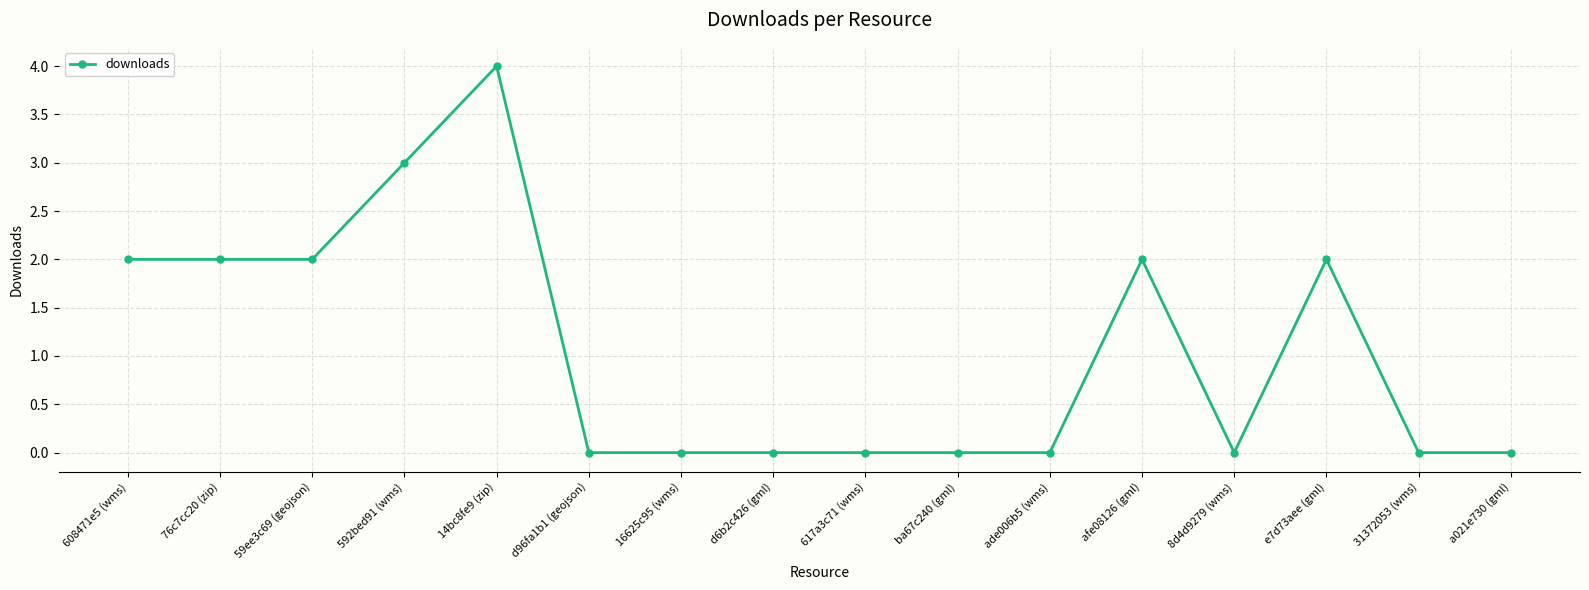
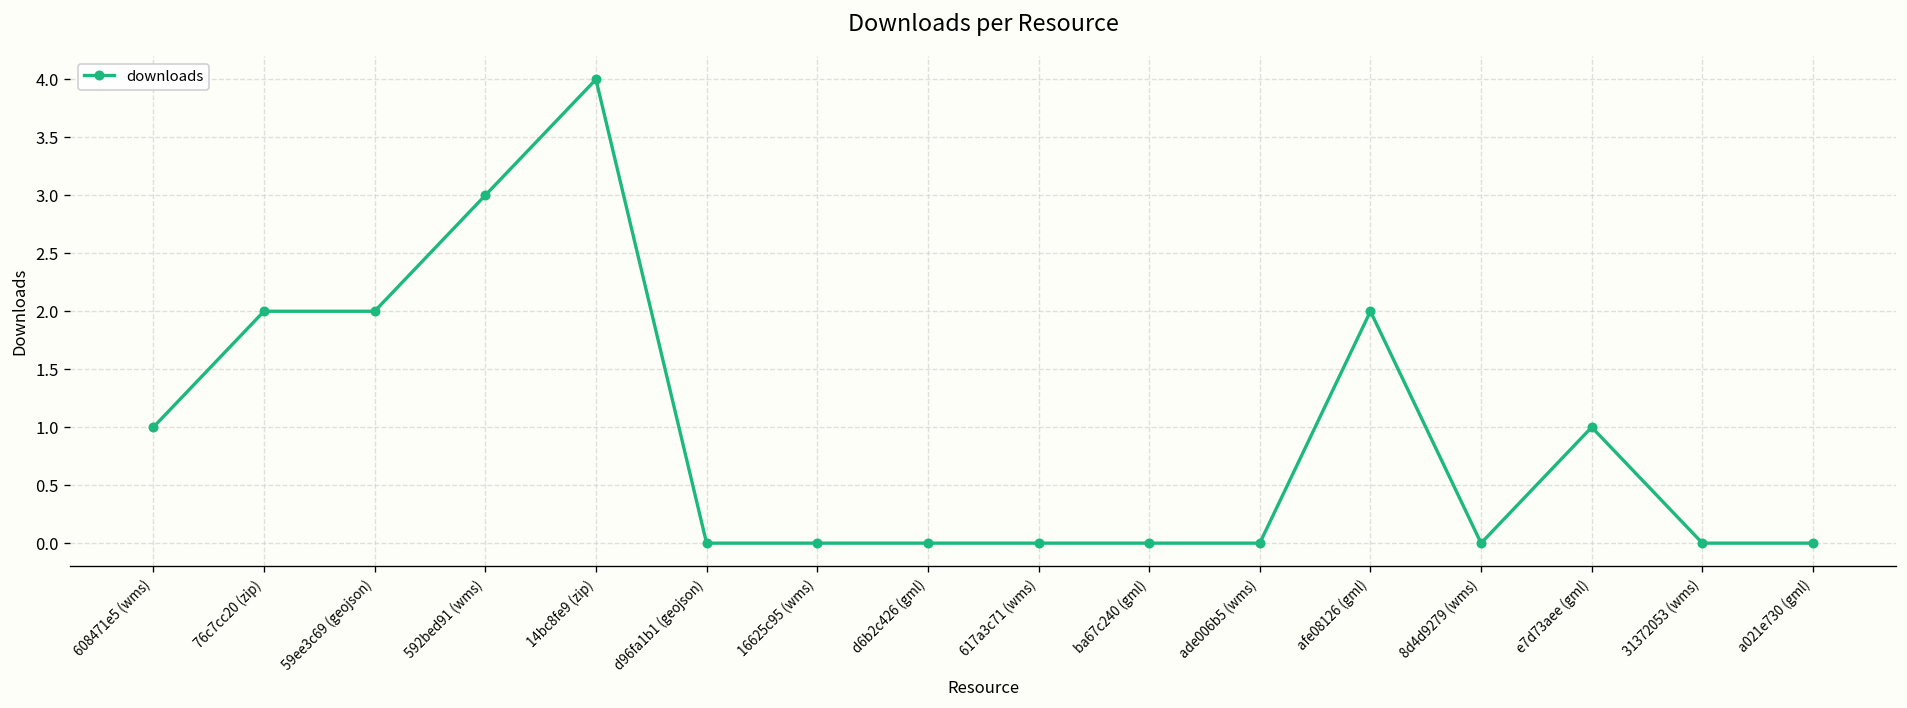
  {
-   "608471e5 (wms)": 2,
+   "608471e5 (wms)": 1,
    "76c7cc20 (zip)": 2,
    "59ee3c69 (geojson)": 2,
    "592bed91 (wms)": 3,
    "14bc8fe9 (zip)": 4,
    "d96fa1b1 (geojson)": 0,
    "16625c95 (wms)": 0,
    "d6b2c426 (gml)": 0,
    "617a3c71 (wms)": 0,
    "ba67c240 (gml)": 0,
    "ade006b5 (wms)": 0,
    "afe08126 (gml)": 2,
    "8d4d9279 (wms)": 0,
-   "e7d73aee (gml)": 2,
+   "e7d73aee (gml)": 1,
    "31372053 (wms)": 0,
    "a021e730 (gml)": 0
  }
